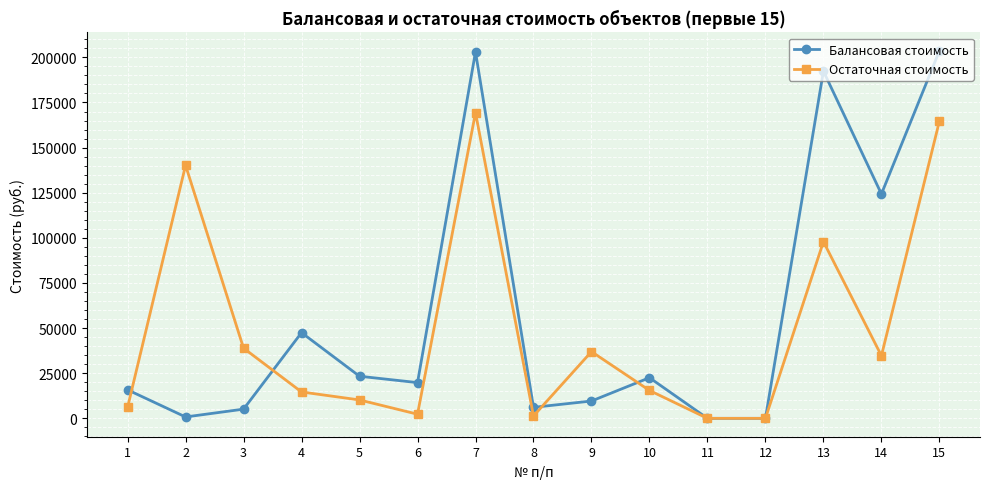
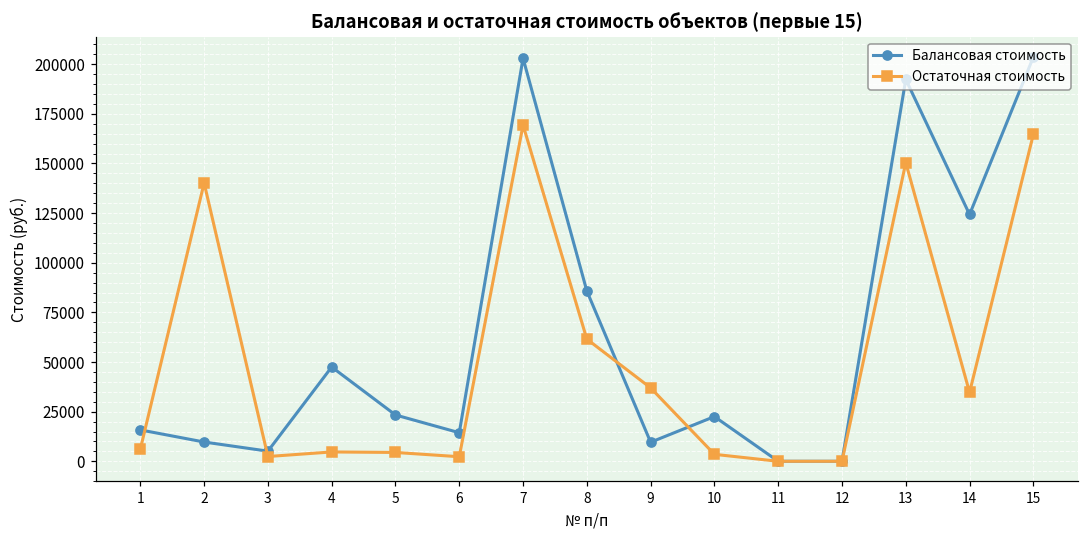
  {
    "Балансовая стоимость": {
      "1": 16000,
-     "2": 1000,
+     "2": 10000,
      "3": 5000,
      "4": 47000,
      "5": 23000,
-     "6": 20000,
+     "6": 14000,
      "7": 203000,
-     "8": 6000,
+     "8": 86000,
      "9": 10000,
      "10": 23000,
      "14": 124000
    },
    "Остаточная стоимость": {
      "1": 6000,
      "2": 140000,
-     "3": 39000,
-     "4": 15000,
-     "5": 10000,
+     "3": 2000,
+     "4": 5000,
+     "5": 4000,
      "6": 2000,
      "7": 169000,
-     "8": 1000,
+     "8": 62000,
      "9": 37000,
-     "10": 15000,
-     "13": 98000,
+     "10": 4000,
+     "13": 150000,
      "14": 35000,
      "15": 165000
    }
  }
